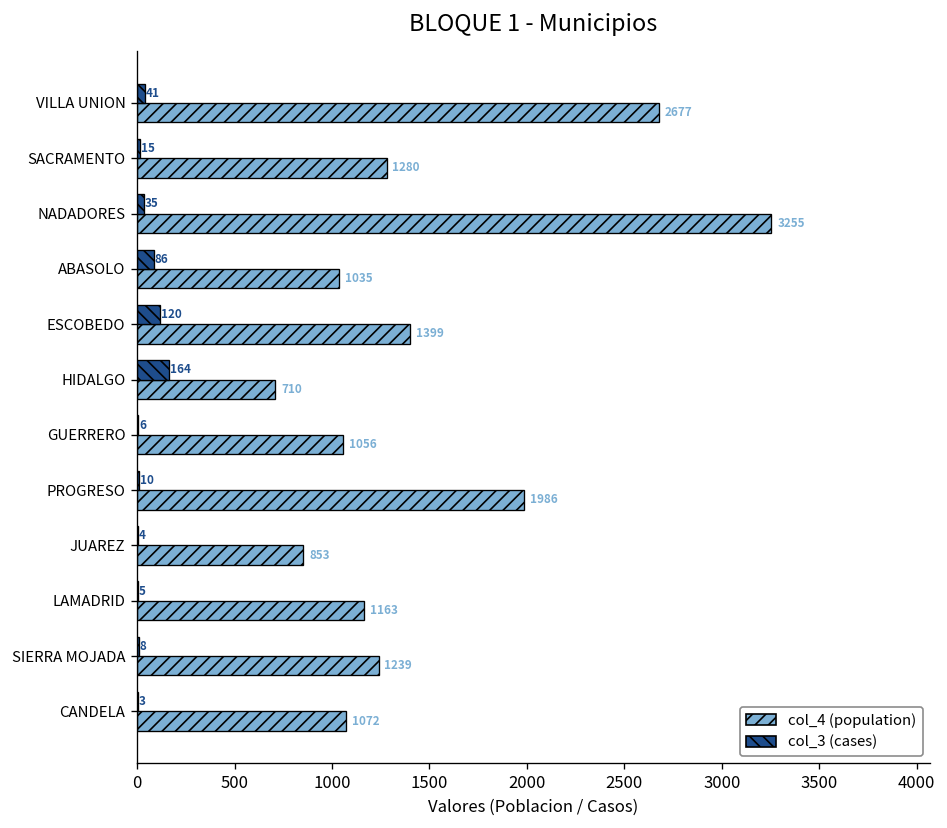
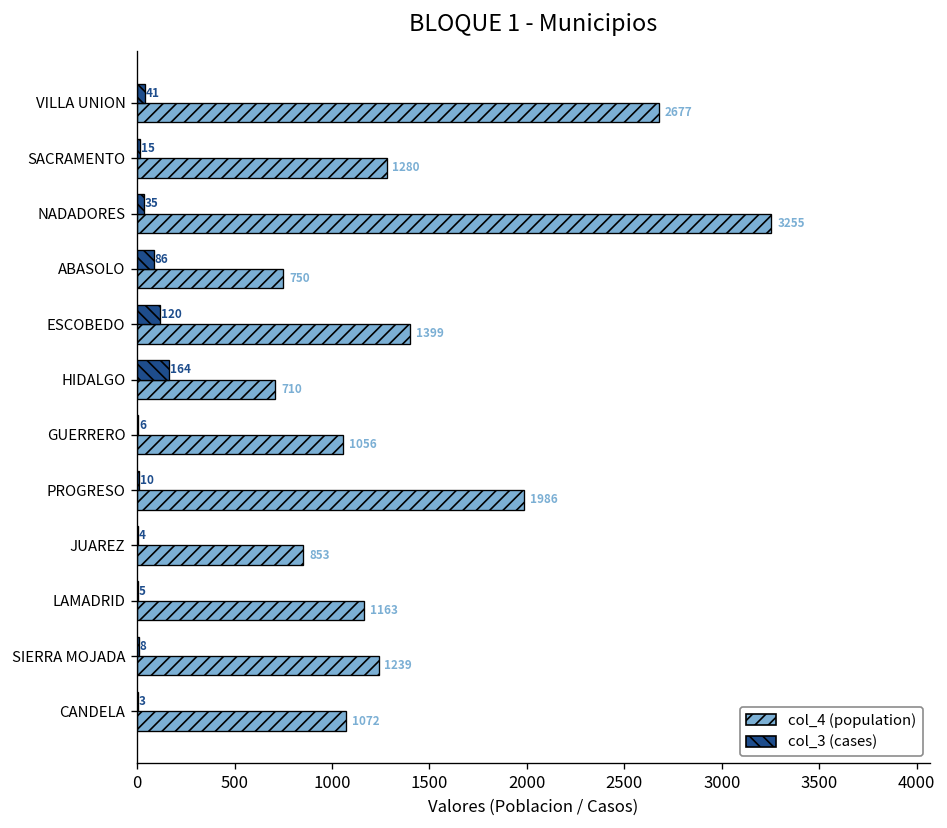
  {
    "col_4 (population)": {
      "VILLA UNION": 2677,
      "SACRAMENTO": 1280,
      "NADADORES": 3255,
-     "ABASOLO": 1035,
+     "ABASOLO": 750,
      "ESCOBEDO": 1399,
      "HIDALGO": 710,
      "GUERRERO": 1056,
      "PROGRESO": 1986,
      "JUAREZ": 853,
      "LAMADRID": 1163,
      "SIERRA MOJADA": 1239,
      "CANDELA": 1072
    },
    "col_3 (cases)": {
      "VILLA UNION": 41,
      "SACRAMENTO": 15,
      "NADADORES": 35,
      "ABASOLO": 86,
      "ESCOBEDO": 120,
      "HIDALGO": 164,
      "GUERRERO": 6,
      "PROGRESO": 10,
      "JUAREZ": 4,
      "LAMADRID": 5,
      "SIERRA MOJADA": 8,
      "CANDELA": 3
    }
  }
